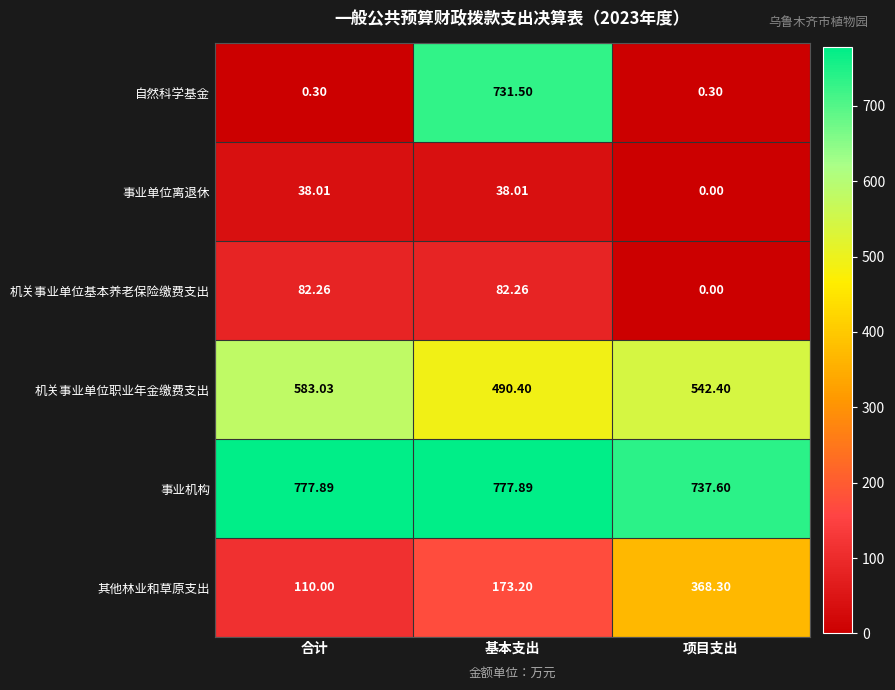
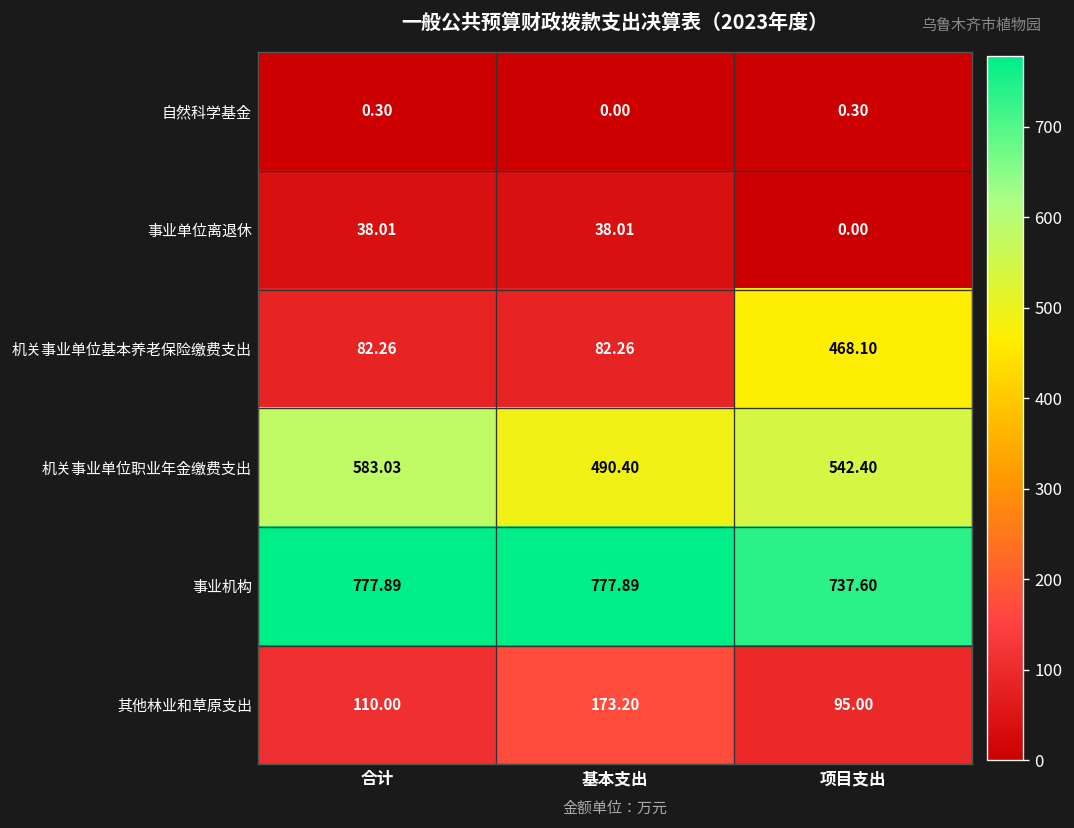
  {
    "自然科学基金": {
      "合计": 0.30,
-     "基本支出": 731.50,
+     "基本支出": 0.00,
      "项目支出": 0.30
    },
    "事业单位离退休": {
      "合计": 38.01,
      "基本支出": 38.01,
      "项目支出": 0.00
    },
    "机关事业单位基本养老保险缴费支出": {
      "合计": 82.26,
      "基本支出": 82.26,
-     "项目支出": 0.00
+     "项目支出": 468.10
    },
    "机关事业单位职业年金缴费支出": {
      "合计": 583.03,
      "基本支出": 490.40,
      "项目支出": 542.40
    },
    "事业机构": {
      "合计": 777.89,
      "基本支出": 777.89,
      "项目支出": 737.60
    },
    "其他林业和草原支出": {
      "合计": 110.00,
      "基本支出": 173.20,
-     "项目支出": 368.30
+     "项目支出": 95.00
    }
  }
